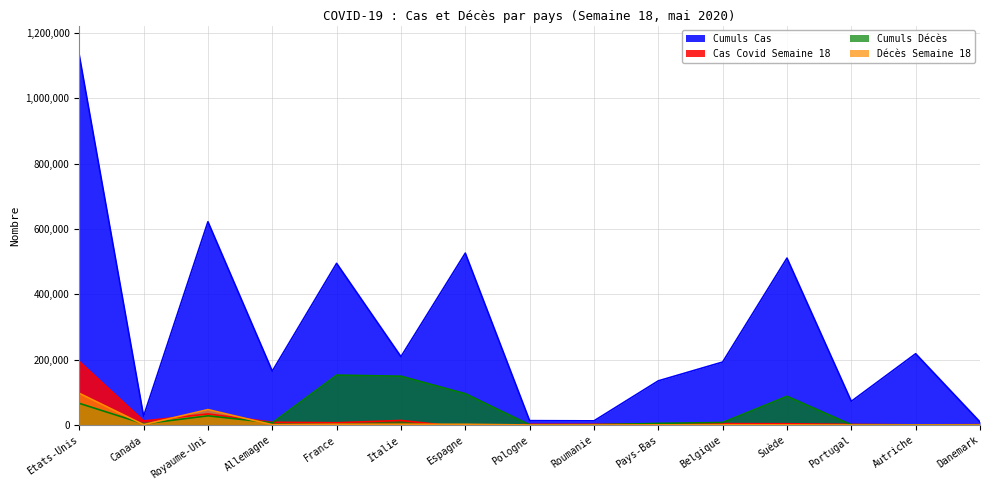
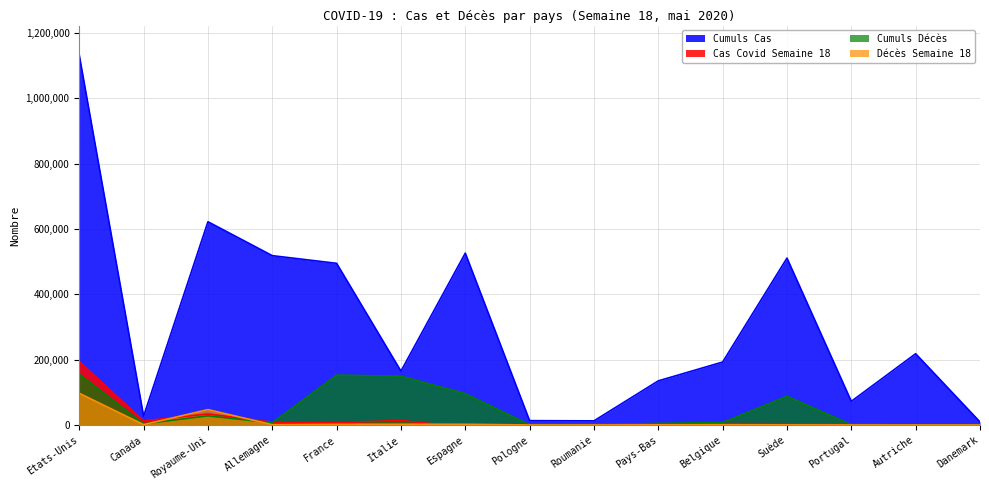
  {
    "Cumuls Cas": {
      "Etats-Unis": "1,130,000",
      "Canada": "30,000",
      "Royaume-Uni": "620,000",
-     "Allemagne": "160,000",
+     "Allemagne": "520,000",
      "France": "500,000",
-     "Italie": "210,000",
+     "Italie": "170,000",
      "Espagne": "530,000",
      "Pologne": "10,000",
      "Roumanie": "10,000",
      "Pays-Bas": "140,000",
      "Belgique": "190,000",
      "Suède": "510,000",
      "Portugal": "70,000",
      "Autriche": "220,000",
      "Danemark": "10,000"
    },
    "Cumuls Décès": {
-     "Etats-Unis": "70,000",
+     "Etats-Unis": "160,000",
      "France": "150,000",
      "Italie": "150,000",
      "Espagne": "100,000",
      "Suède": "90,000"
    },
    "Décès Semaine 18": {
      "Etats-Unis": "100,000",
      "Royaume-Uni": "50,000",
      "Italie": "0"
    }
  }
